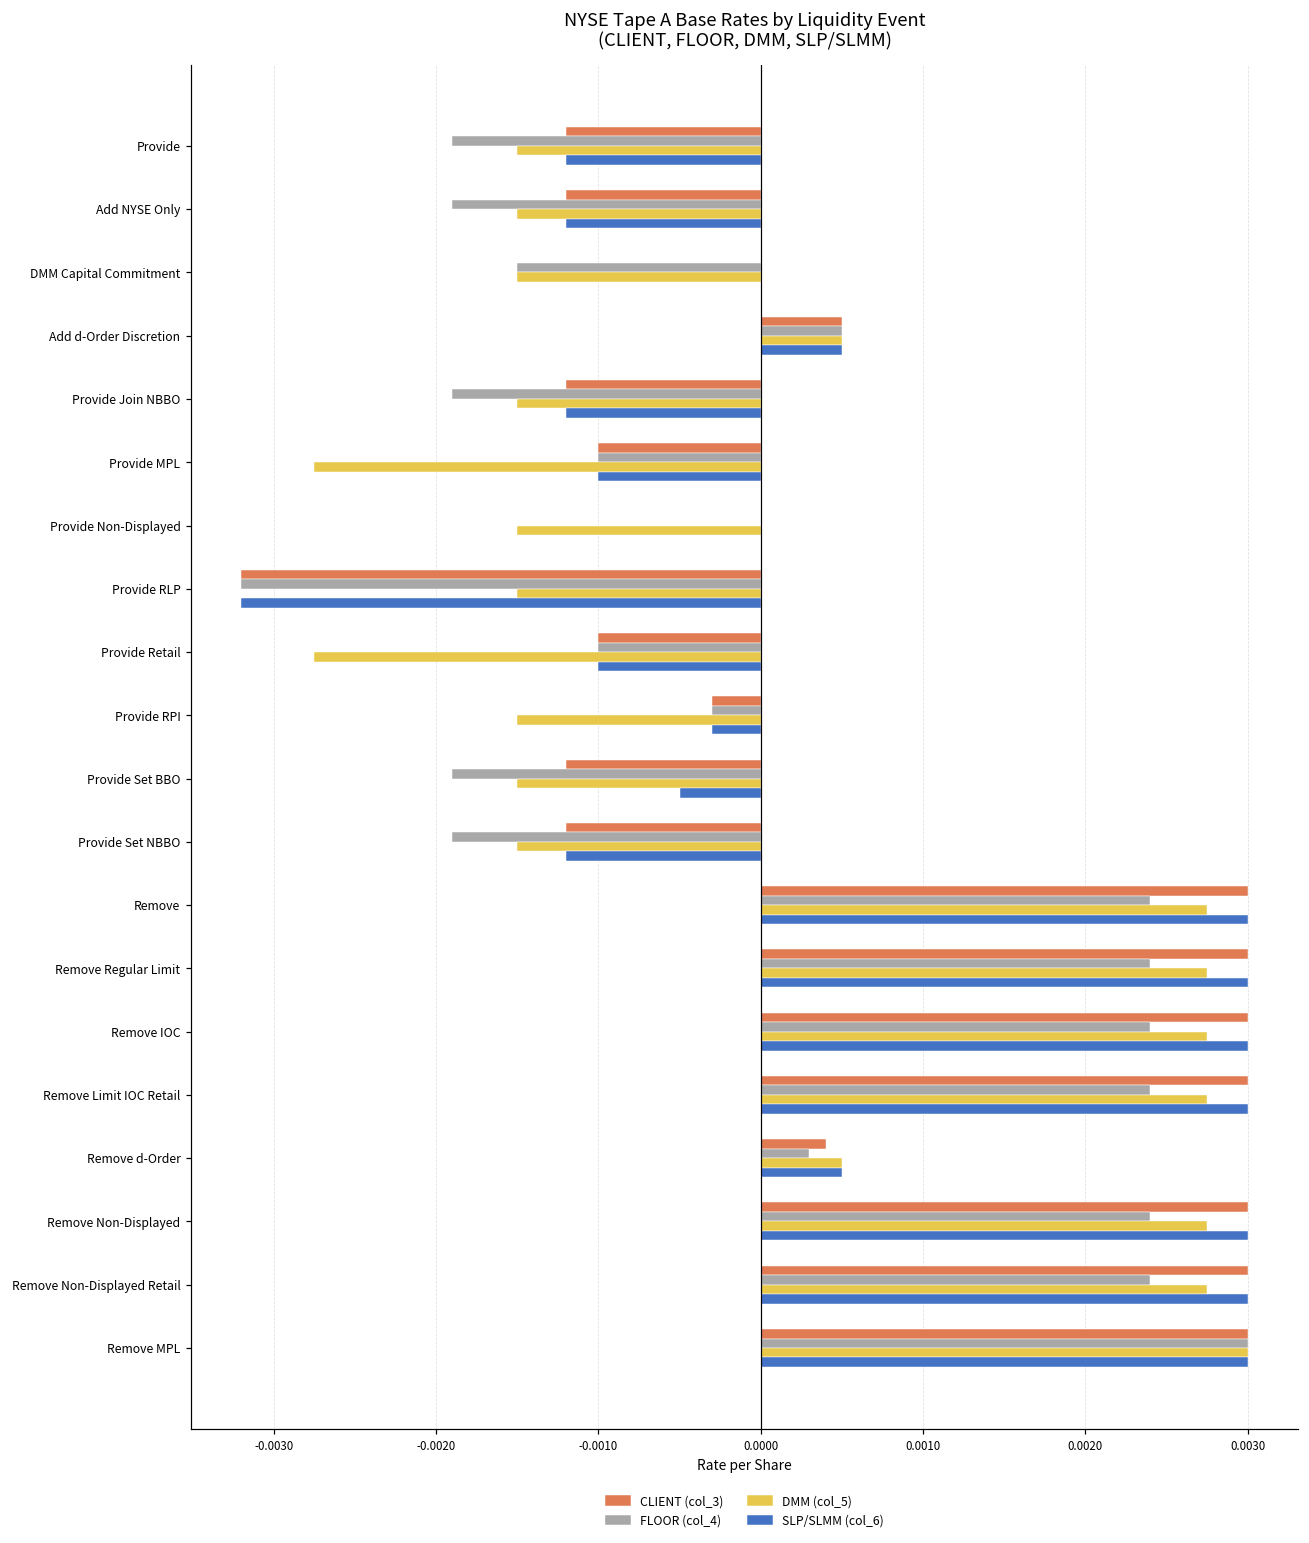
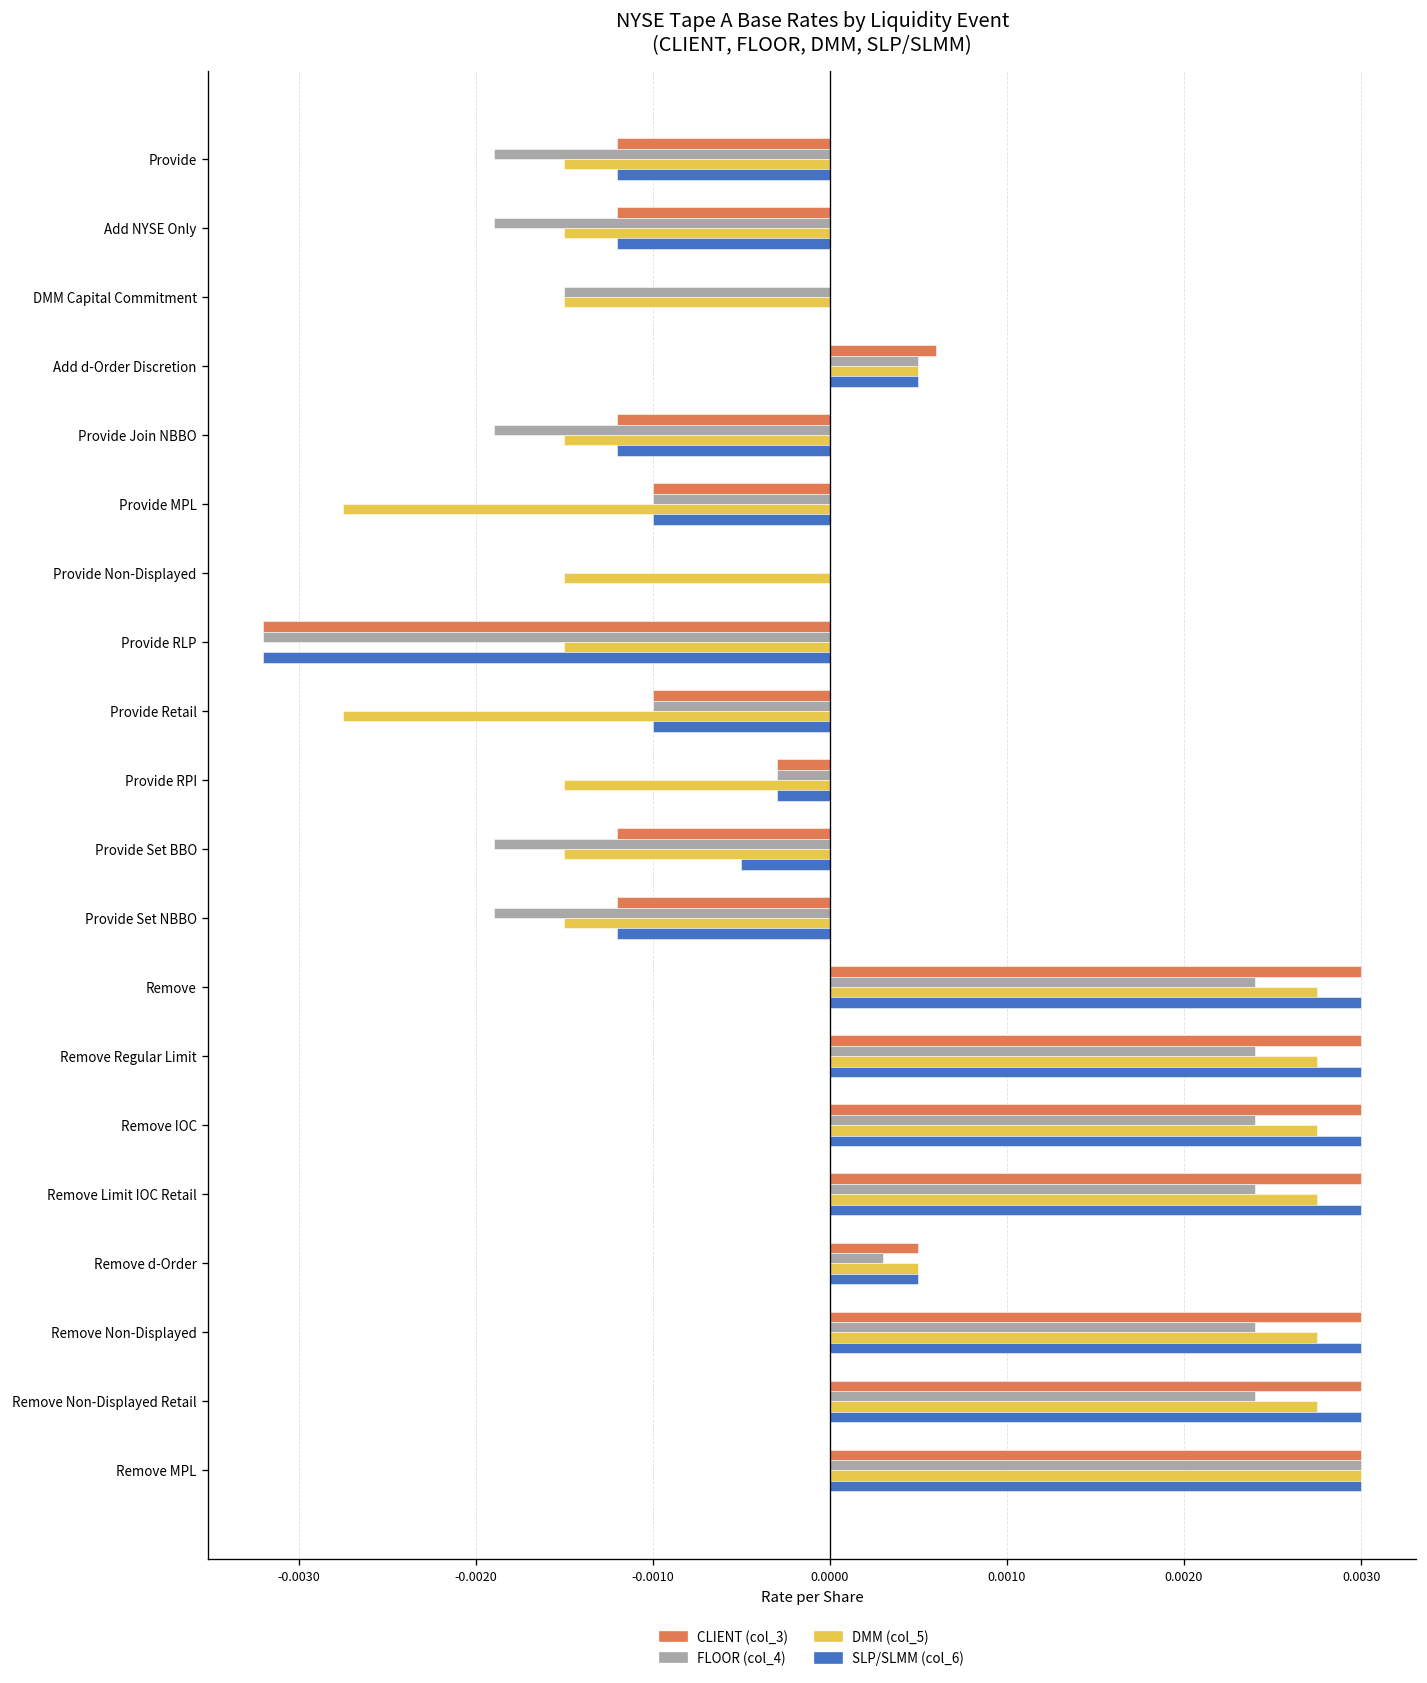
  {
    "CLIENT (col_3)": {
      "Provide": -0.0012,
      "Add NYSE Only": -0.0012,
      "DMM Capital Commitment": 0.0000,
-     "Add d-Order Discretion": 0.0005,
+     "Add d-Order Discretion": 0.0006,
      "Provide Join NBBO": -0.0012,
      "Provide MPL": -0.0010,
      "Provide Non-Displayed": 0.0000,
      "Provide RLP": -0.0032,
      "Provide Retail": -0.0010,
      "Provide RPI": -0.0003,
      "Provide Set BBO": -0.0012,
      "Provide Set NBBO": -0.0012,
      "Remove": 0.0030,
      "Remove Regular Limit": 0.0030,
      "Remove IOC": 0.0030,
      "Remove Limit IOC Retail": 0.0030,
-     "Remove d-Order": 0.0004,
+     "Remove d-Order": 0.0005,
      "Remove Non-Displayed": 0.0030,
      "Remove Non-Displayed Retail": 0.0030,
      "Remove MPL": 0.0030
    },
    "FLOOR (col_4)": {
      "Provide": -0.0019,
      "Add NYSE Only": -0.0019,
      "DMM Capital Commitment": -0.0015,
      "Add d-Order Discretion": 0.0005,
      "Provide Join NBBO": -0.0019,
      "Provide MPL": -0.0010,
      "Provide Non-Displayed": 0.0000,
      "Provide RLP": -0.0032,
      "Provide Retail": -0.0010,
      "Provide RPI": -0.0003,
      "Provide Set BBO": -0.0019,
      "Provide Set NBBO": -0.0019,
      "Remove": 0.0024,
      "Remove Regular Limit": 0.0024,
      "Remove IOC": 0.0024,
      "Remove Limit IOC Retail": 0.0024,
      "Remove d-Order": 0.0003,
      "Remove Non-Displayed": 0.0024,
      "Remove Non-Displayed Retail": 0.0024,
      "Remove MPL": 0.0030
    },
    "DMM (col_5)": {
      "Provide": -0.0015,
      "Add NYSE Only": -0.0015,
      "DMM Capital Commitment": -0.0015,
      "Add d-Order Discretion": 0.0005,
      "Provide Join NBBO": -0.0015,
      "Provide MPL": -0.00275,
      "Provide Non-Displayed": -0.0015,
      "Provide RLP": -0.0015,
      "Provide Retail": -0.00275,
      "Provide RPI": -0.0015,
      "Provide Set BBO": -0.0015,
      "Provide Set NBBO": -0.0015,
      "Remove": 0.00275,
      "Remove Regular Limit": 0.00275,
      "Remove IOC": 0.00275,
      "Remove Limit IOC Retail": 0.00275,
      "Remove d-Order": 0.0005,
      "Remove Non-Displayed": 0.00275,
      "Remove Non-Displayed Retail": 0.00275,
      "Remove MPL": 0.0030
    },
    "SLP/SLMM (col_6)": {
      "Provide": -0.0012,
      "Add NYSE Only": -0.0012,
      "DMM Capital Commitment": 0.0000,
      "Add d-Order Discretion": 0.0005,
      "Provide Join NBBO": -0.0012,
      "Provide MPL": -0.0010,
      "Provide Non-Displayed": 0.0000,
      "Provide RLP": -0.0032,
      "Provide Retail": -0.0010,
      "Provide RPI": -0.0003,
      "Provide Set BBO": -0.0005,
      "Provide Set NBBO": -0.0012,
      "Remove": 0.0030,
      "Remove Regular Limit": 0.0030,
      "Remove IOC": 0.0030,
      "Remove Limit IOC Retail": 0.0030,
      "Remove d-Order": 0.0005,
      "Remove Non-Displayed": 0.0030,
      "Remove Non-Displayed Retail": 0.0030,
      "Remove MPL": 0.0030
    }
  }
